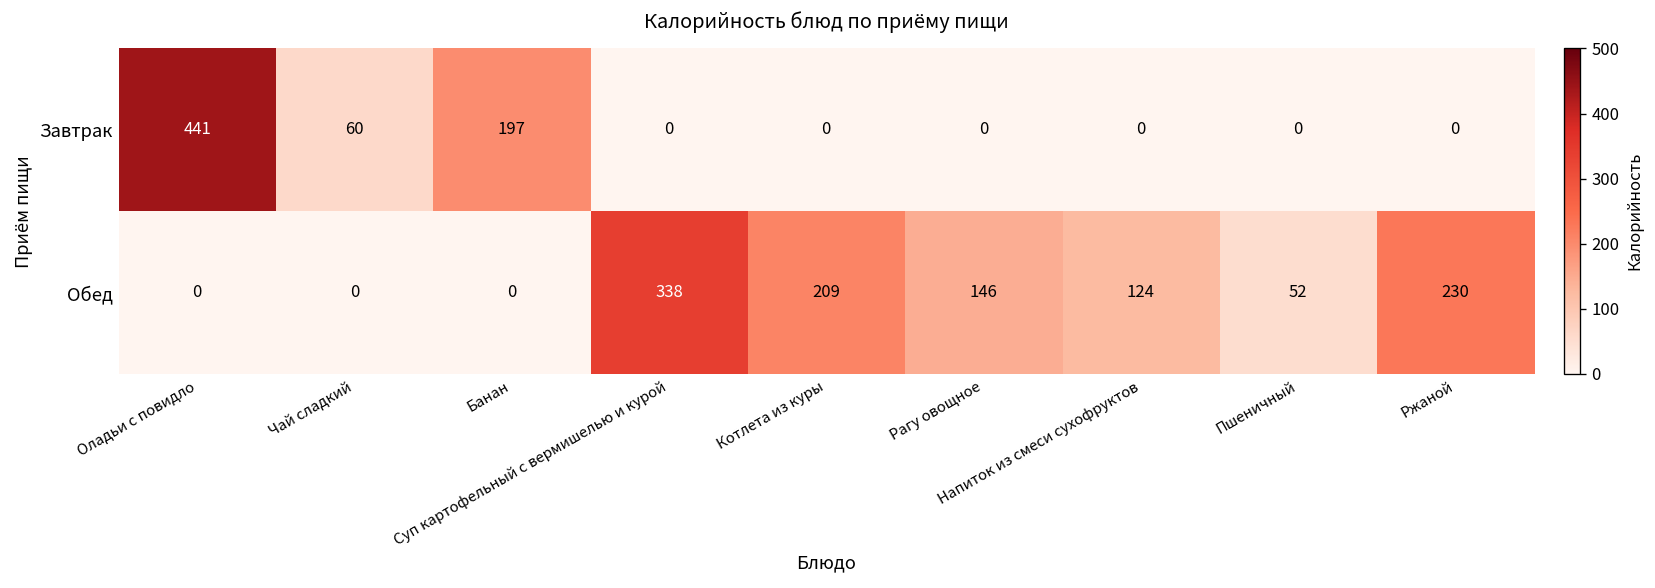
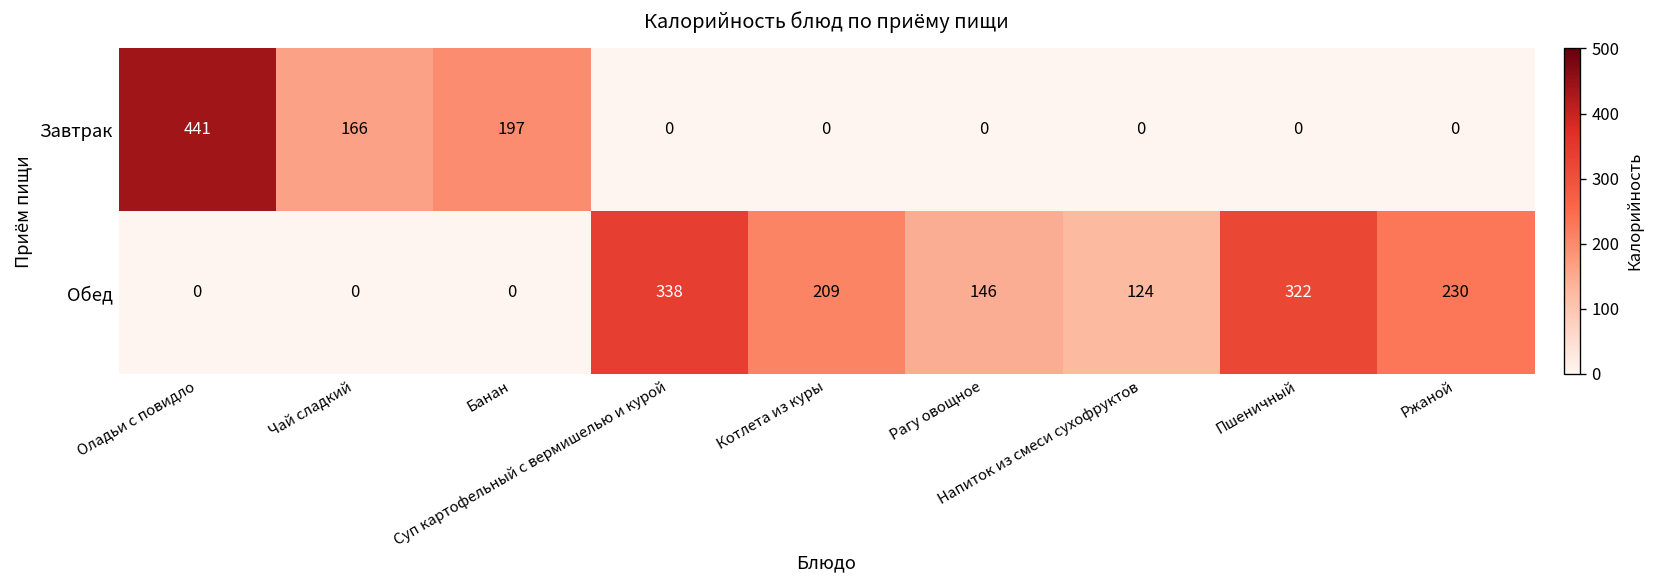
  {
    "Завтрак": {
      "Оладьи с повидло": 441,
-     "Чай сладкий": 60,
+     "Чай сладкий": 166,
      "Банан": 197,
      "Суп картофельный с вермишелью и курой": 0,
      "Котлета из куры": 0,
      "Рагу овощное": 0,
      "Напиток из смеси сухофруктов": 0,
      "Пшеничный": 0,
      "Ржаной": 0
    },
    "Обед": {
      "Оладьи с повидло": 0,
      "Чай сладкий": 0,
      "Банан": 0,
      "Суп картофельный с вермишелью и курой": 338,
      "Котлета из куры": 209,
      "Рагу овощное": 146,
      "Напиток из смеси сухофруктов": 124,
-     "Пшеничный": 52,
+     "Пшеничный": 322,
      "Ржаной": 230
    }
  }
